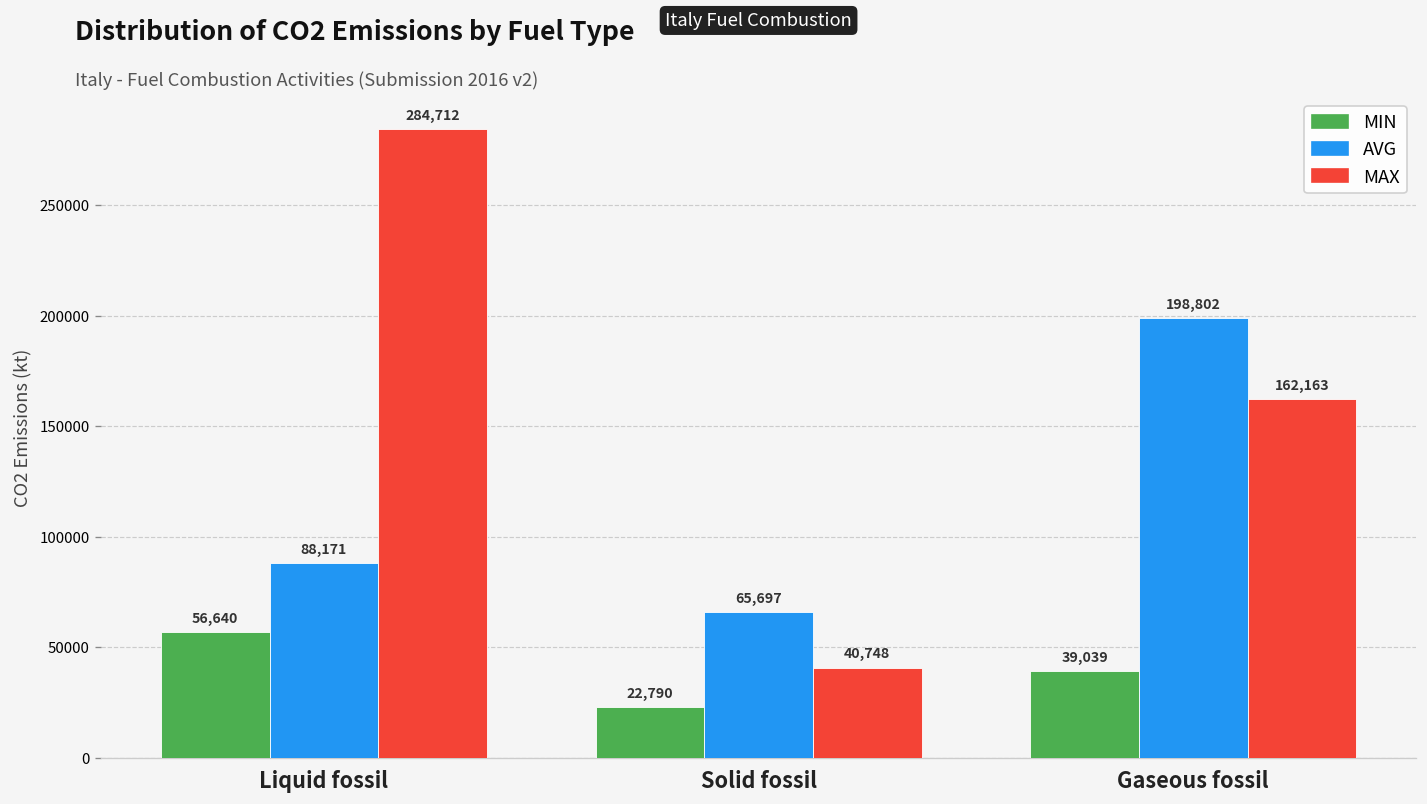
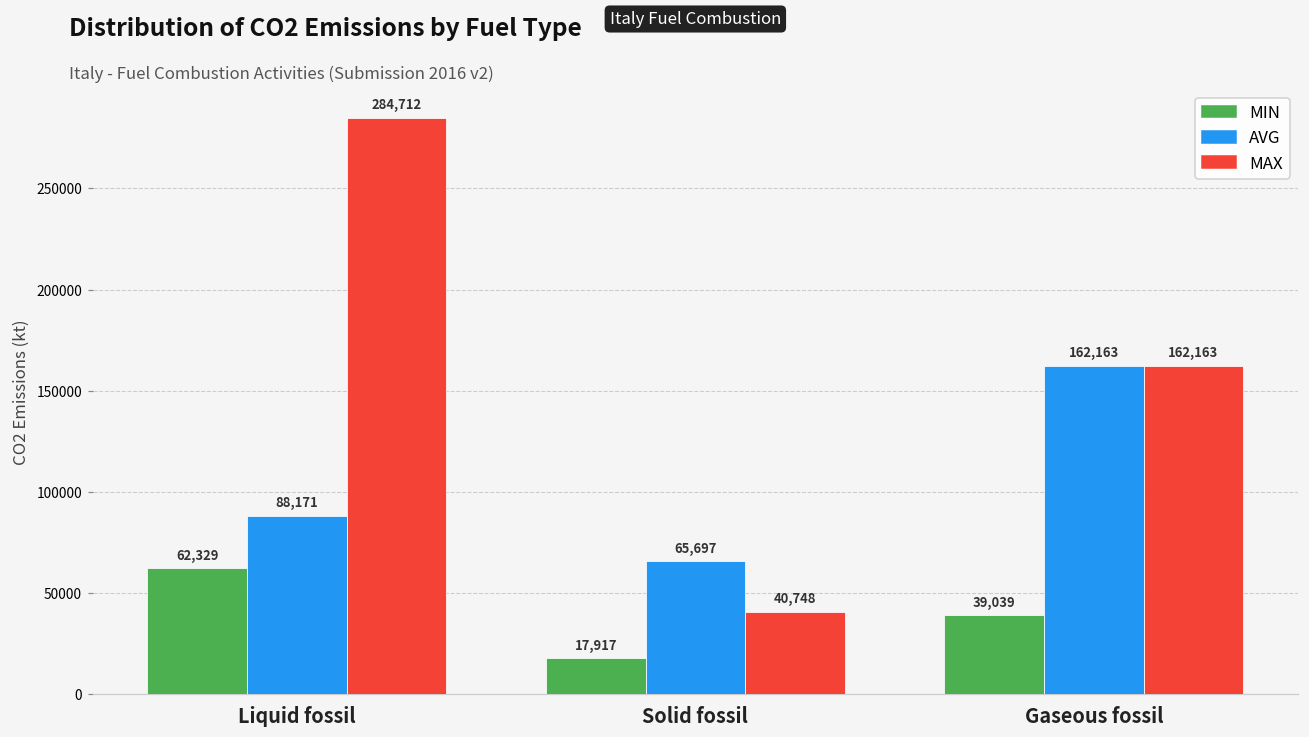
  {
    "MIN": {
-     "Liquid fossil": "56,640",
-     "Solid fossil": "22,790",
+     "Liquid fossil": "62,329",
+     "Solid fossil": "17,917",
      "Gaseous fossil": "39,039"
    },
    "AVG": {
      "Liquid fossil": "88,171",
      "Solid fossil": "65,697",
-     "Gaseous fossil": "198,802"
+     "Gaseous fossil": "162,163"
    },
    "MAX": {
      "Liquid fossil": "284,712",
      "Solid fossil": "40,748",
      "Gaseous fossil": "162,163"
    }
  }
